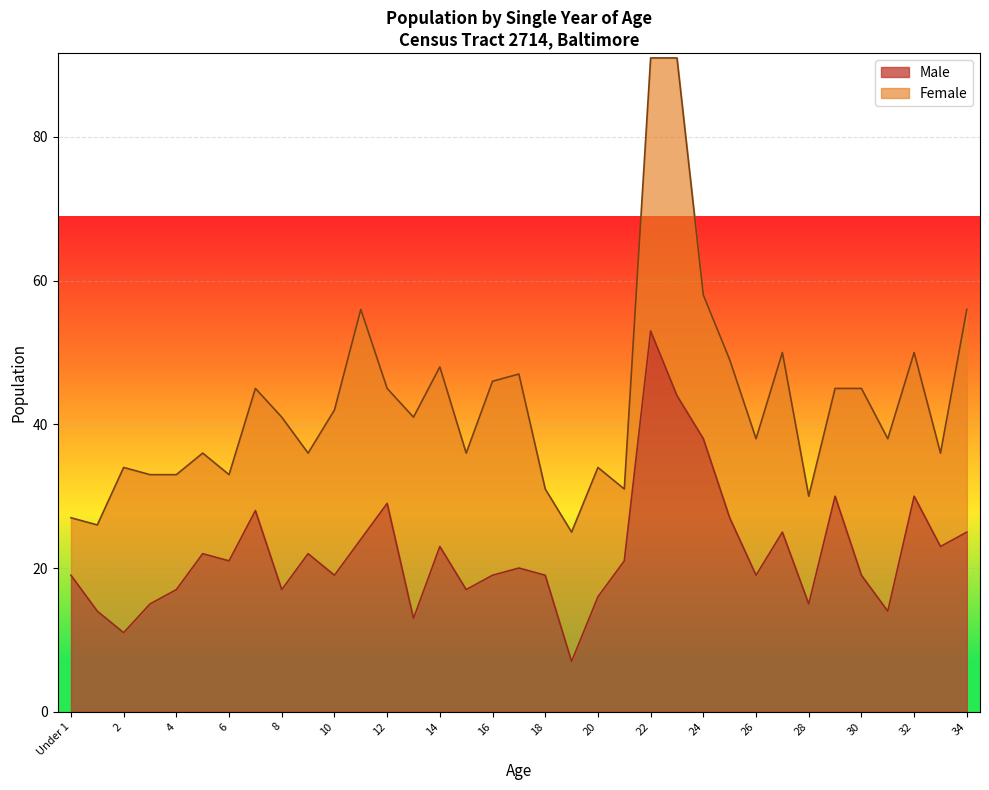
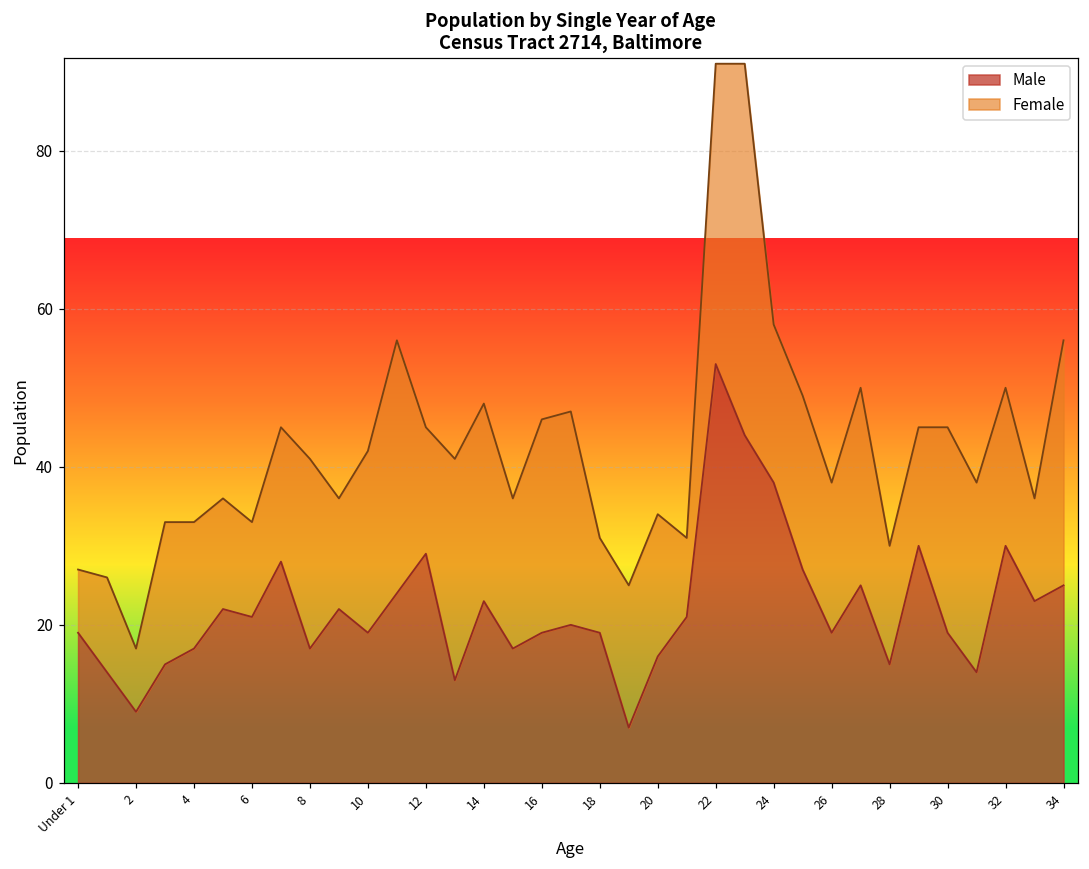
  {
    "Male": {
      "Under 1": 19,
-     "2": 11,
+     "2": 9,
      "4": 17,
      "6": 21,
      "8": 17,
      "10": 19,
      "12": 29,
      "14": 23,
      "16": 19,
      "18": 19,
      "20": 16,
      "22": 53,
      "24": 38,
      "26": 19,
      "28": 15,
      "30": 19,
      "32": 30,
      "34": 25
    },
    "Female": {
      "Under 1": 8,
-     "2": 23,
+     "2": 8,
      "4": 16,
      "6": 12,
      "8": 24,
      "10": 23,
      "12": 16,
      "14": 25,
      "16": 27,
      "18": 12,
      "20": 18,
      "22": 38,
      "24": 20,
      "26": 19,
      "28": 15,
      "30": 26,
      "32": 20,
      "34": 31
    }
  }
